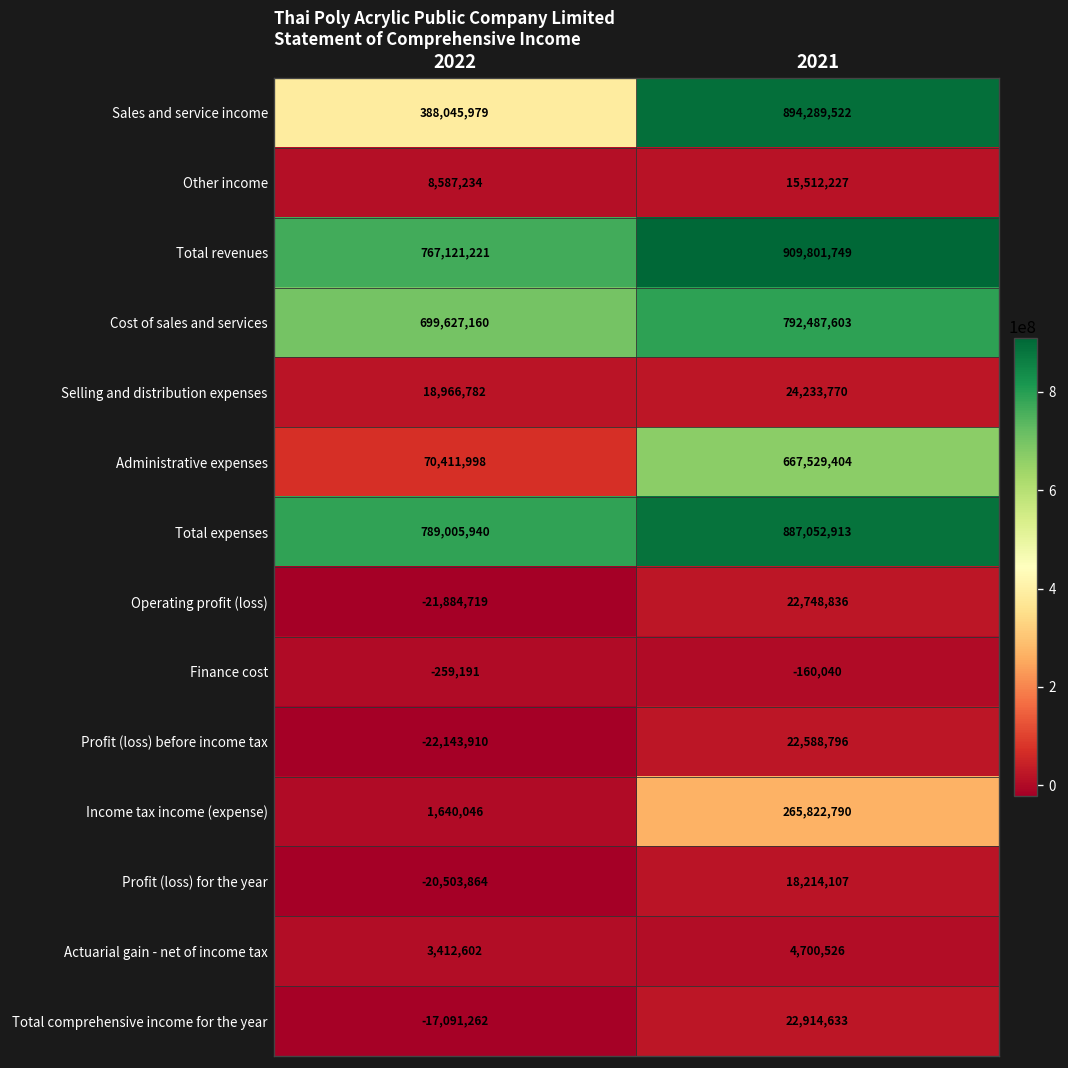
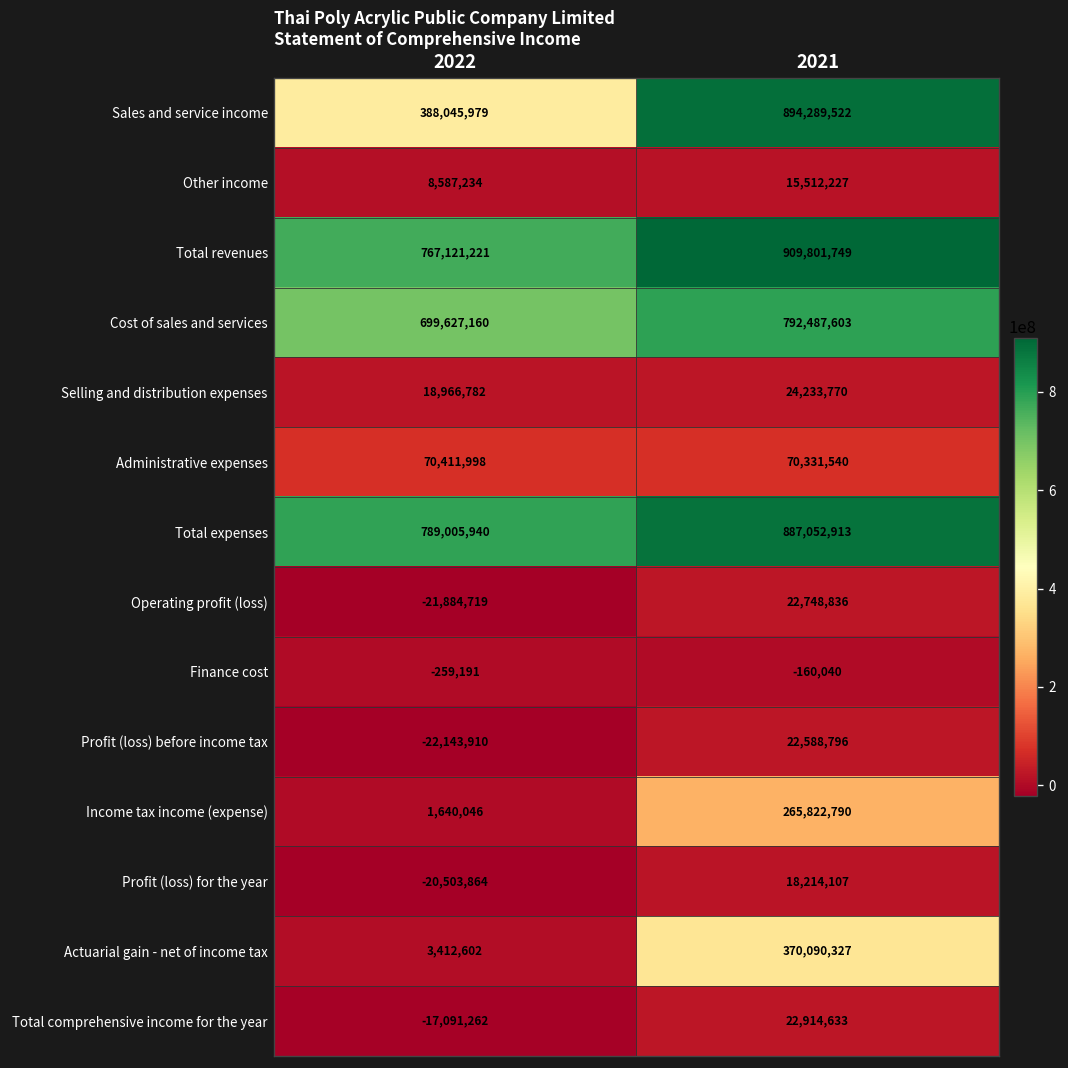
  {
    "Sales and service income": {
      "2022": "388,045,979",
      "2021": "894,289,522"
    },
    "Other income": {
      "2022": "8,587,234",
      "2021": "15,512,227"
    },
    "Total revenues": {
      "2022": "767,121,221",
      "2021": "909,801,749"
    },
    "Cost of sales and services": {
      "2022": "699,627,160",
      "2021": "792,487,603"
    },
    "Selling and distribution expenses": {
      "2022": "18,966,782",
      "2021": "24,233,770"
    },
    "Administrative expenses": {
      "2022": "70,411,998",
-     "2021": "667,529,404"
+     "2021": "70,331,540"
    },
    "Total expenses": {
      "2022": "789,005,940",
      "2021": "887,052,913"
    },
    "Operating profit (loss)": {
      "2022": "-21,884,719",
      "2021": "22,748,836"
    },
    "Finance cost": {
      "2022": "-259,191",
      "2021": "-160,040"
    },
    "Profit (loss) before income tax": {
      "2022": "-22,143,910",
      "2021": "22,588,796"
    },
    "Income tax income (expense)": {
      "2022": "1,640,046",
      "2021": "265,822,790"
    },
    "Profit (loss) for the year": {
      "2022": "-20,503,864",
      "2021": "18,214,107"
    },
    "Actuarial gain - net of income tax": {
      "2022": "3,412,602",
-     "2021": "4,700,526"
+     "2021": "370,090,327"
    },
    "Total comprehensive income for the year": {
      "2022": "-17,091,262",
      "2021": "22,914,633"
    }
  }
